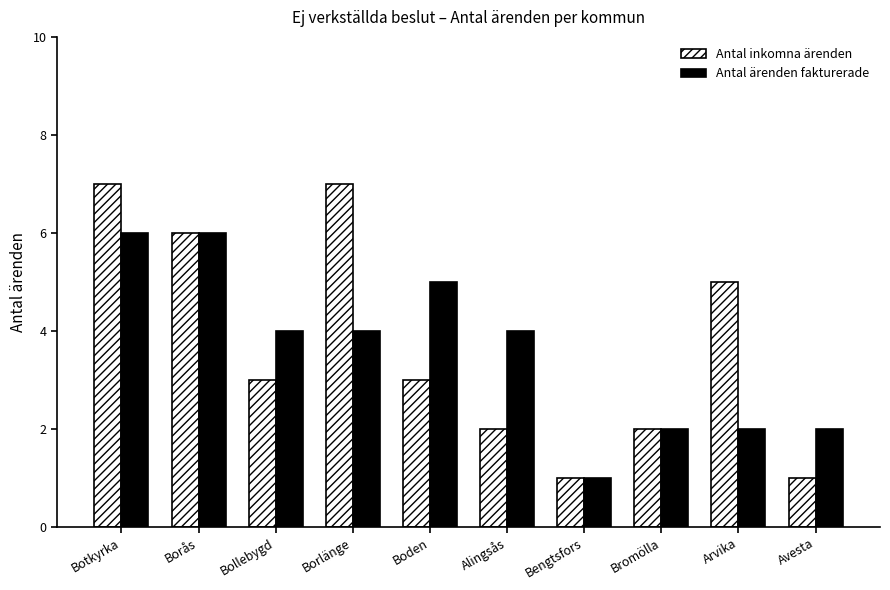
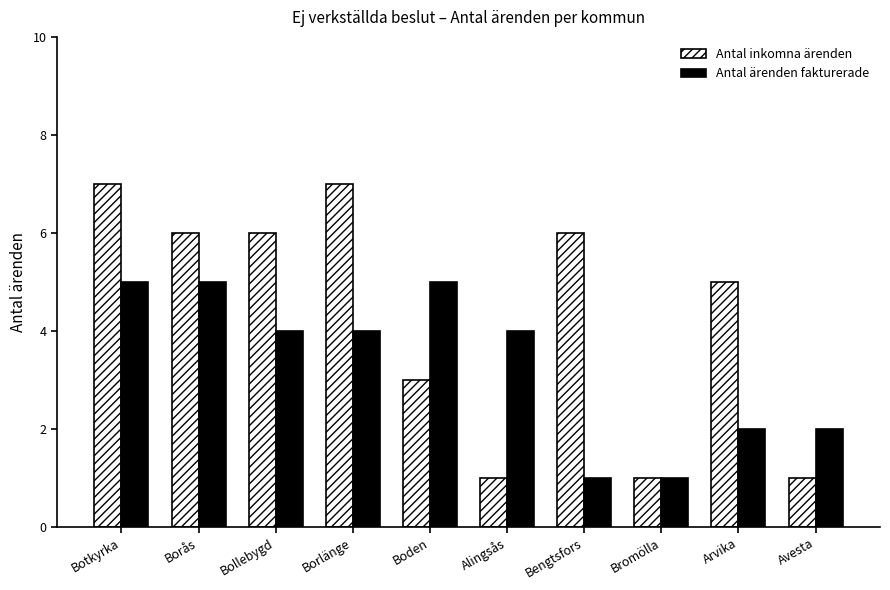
  {
    "Antal inkomna ärenden": {
      "Botkyrka": 7,
      "Borås": 6,
-     "Bollebygd": 3,
+     "Bollebygd": 6,
      "Borlänge": 7,
      "Boden": 3,
-     "Alingsås": 2,
-     "Bengtsfors": 1,
-     "Bromölla": 2,
+     "Alingsås": 1,
+     "Bengtsfors": 6,
+     "Bromölla": 1,
      "Arvika": 5,
      "Avesta": 1
    },
    "Antal ärenden fakturerade": {
-     "Botkyrka": 6,
-     "Borås": 6,
+     "Botkyrka": 5,
+     "Borås": 5,
      "Bollebygd": 4,
      "Borlänge": 4,
      "Boden": 5,
      "Alingsås": 4,
      "Bengtsfors": 1,
-     "Bromölla": 2,
+     "Bromölla": 1,
      "Arvika": 2,
      "Avesta": 2
    }
  }
